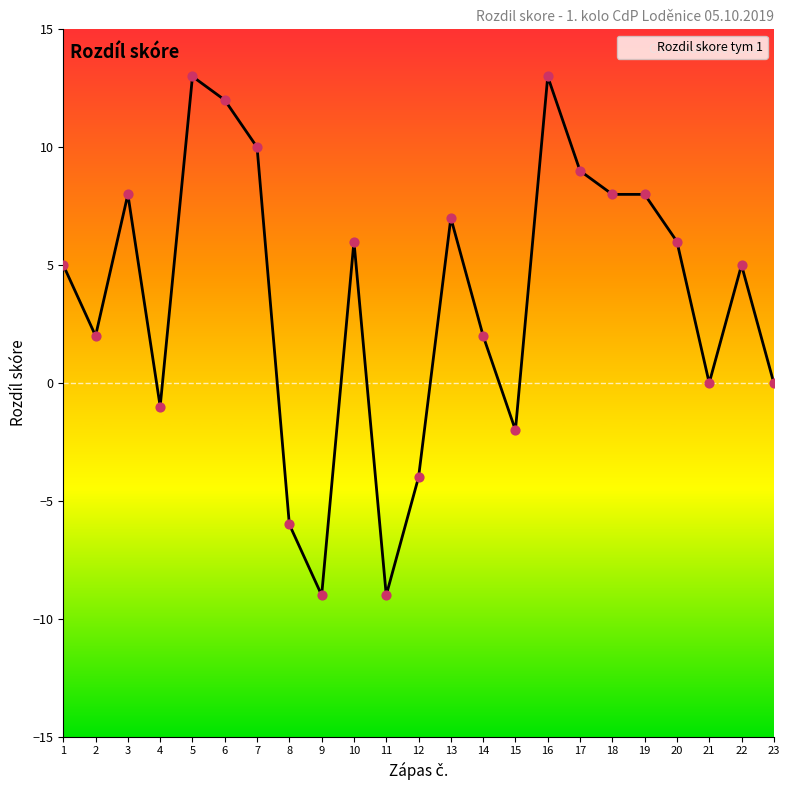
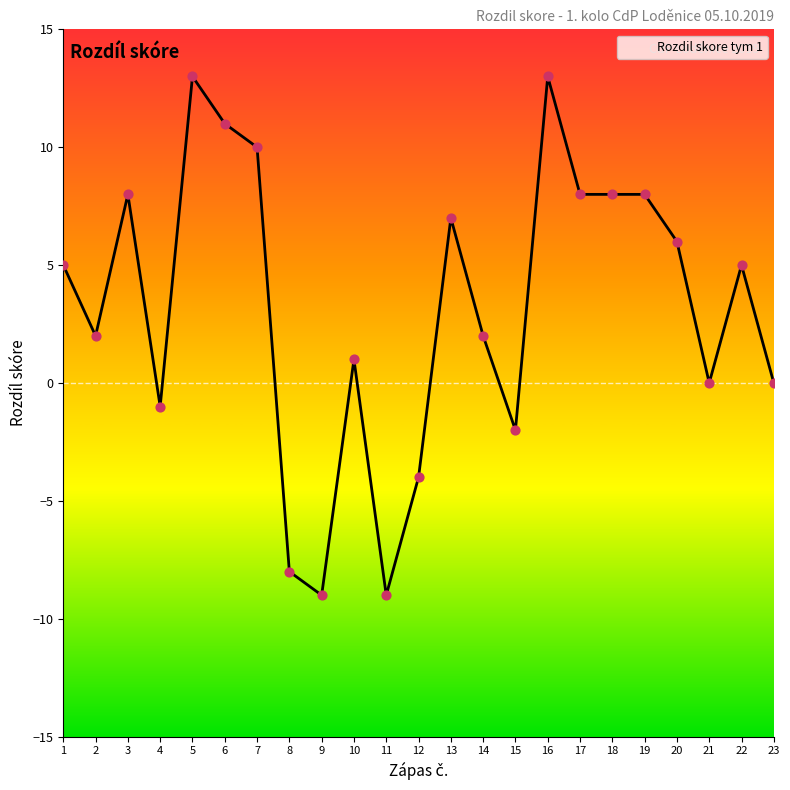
  {
    "1": 5,
    "2": 2,
    "3": 8,
    "4": -1,
    "5": 13,
-   "6": 12,
+   "6": 11,
    "7": 10,
-   "8": -6,
+   "8": -8,
    "9": -9,
-   "10": 6,
+   "10": 1,
    "11": -9,
    "12": -4,
    "13": 7,
    "14": 2,
    "15": -2,
    "16": 13,
-   "17": 9,
+   "17": 8,
    "18": 8,
    "19": 8,
    "20": 6,
    "21": 0,
    "22": 5,
    "23": 0
  }
